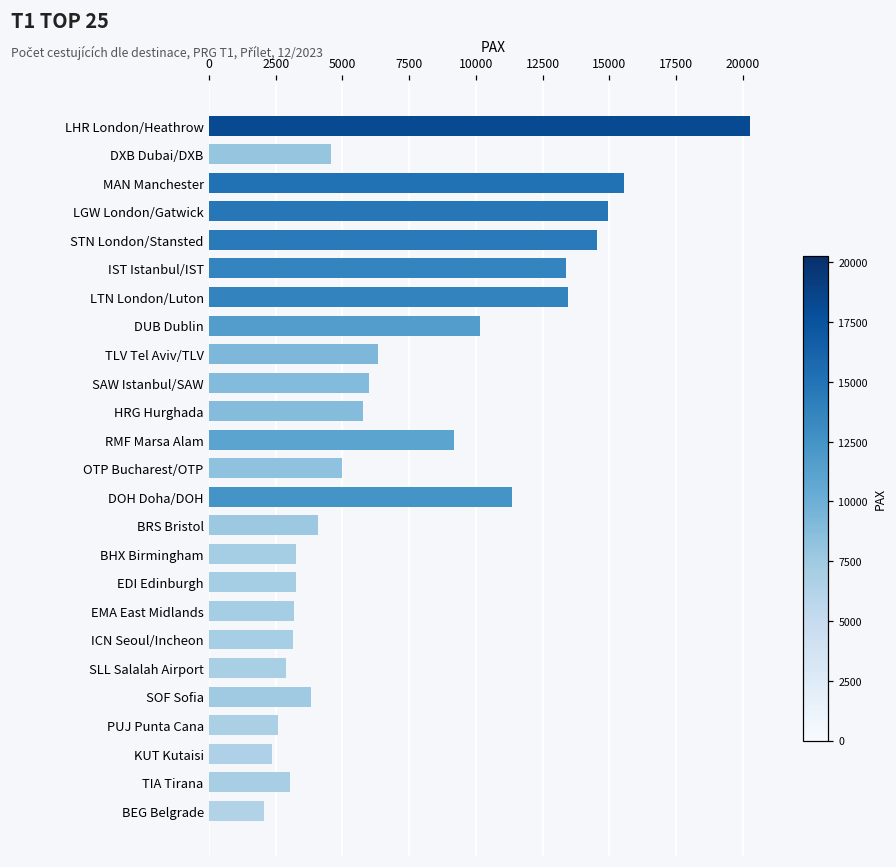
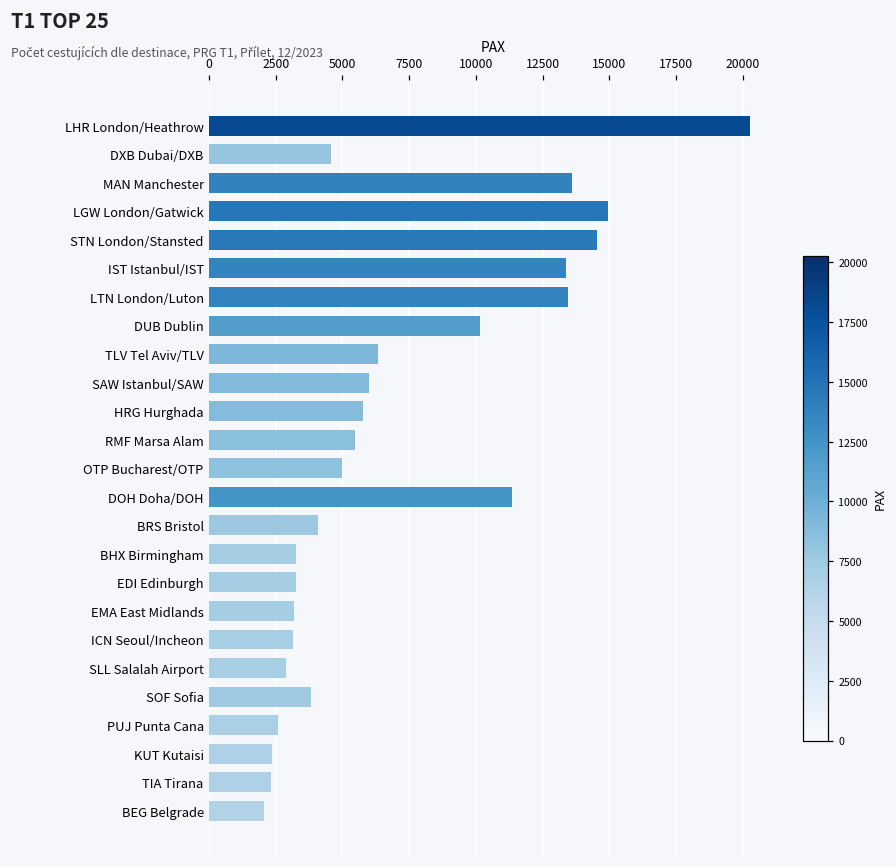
  {
    "LHR London/Heathrow": 20200,
    "DXB Dubai/DXB": 4600,
-   "MAN Manchester": 15500,
+   "MAN Manchester": 13600,
    "LGW London/Gatwick": 14900,
    "STN London/Stansted": 14500,
    "IST Istanbul/IST": 13400,
    "LTN London/Luton": 13400,
    "DUB Dublin": 10200,
    "TLV Tel Aviv/TLV": 6300,
    "SAW Istanbul/SAW": 6000,
    "HRG Hurghada": 5800,
-   "RMF Marsa Alam": 9200,
+   "RMF Marsa Alam": 5500,
    "OTP Bucharest/OTP": 5000,
    "DOH Doha/DOH": 11300,
    "BRS Bristol": 4100,
    "BHX Birmingham": 3300,
    "EDI Edinburgh": 3300,
    "EMA East Midlands": 3200,
    "ICN Seoul/Incheon": 3100,
    "SLL Salalah Airport": 2900,
    "SOF Sofia": 3800,
    "PUJ Punta Cana": 2600,
    "KUT Kutaisi": 2400,
-   "TIA Tirana": 3000,
+   "TIA Tirana": 2300,
    "BEG Belgrade": 2100
  }
